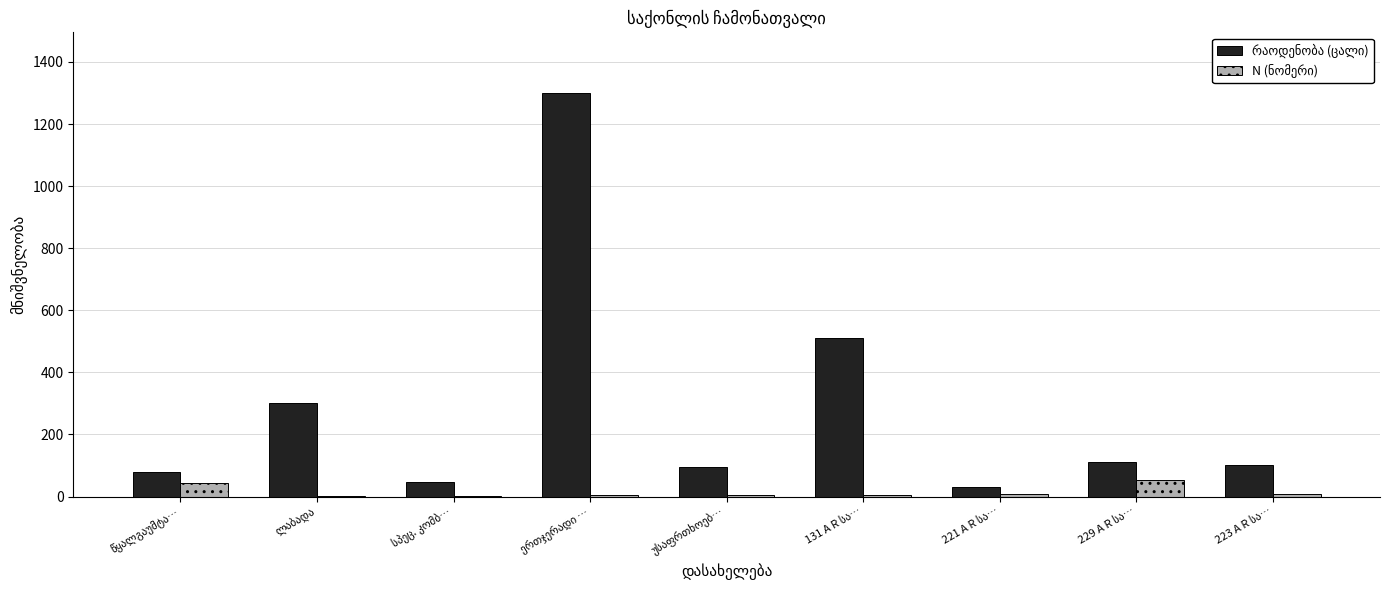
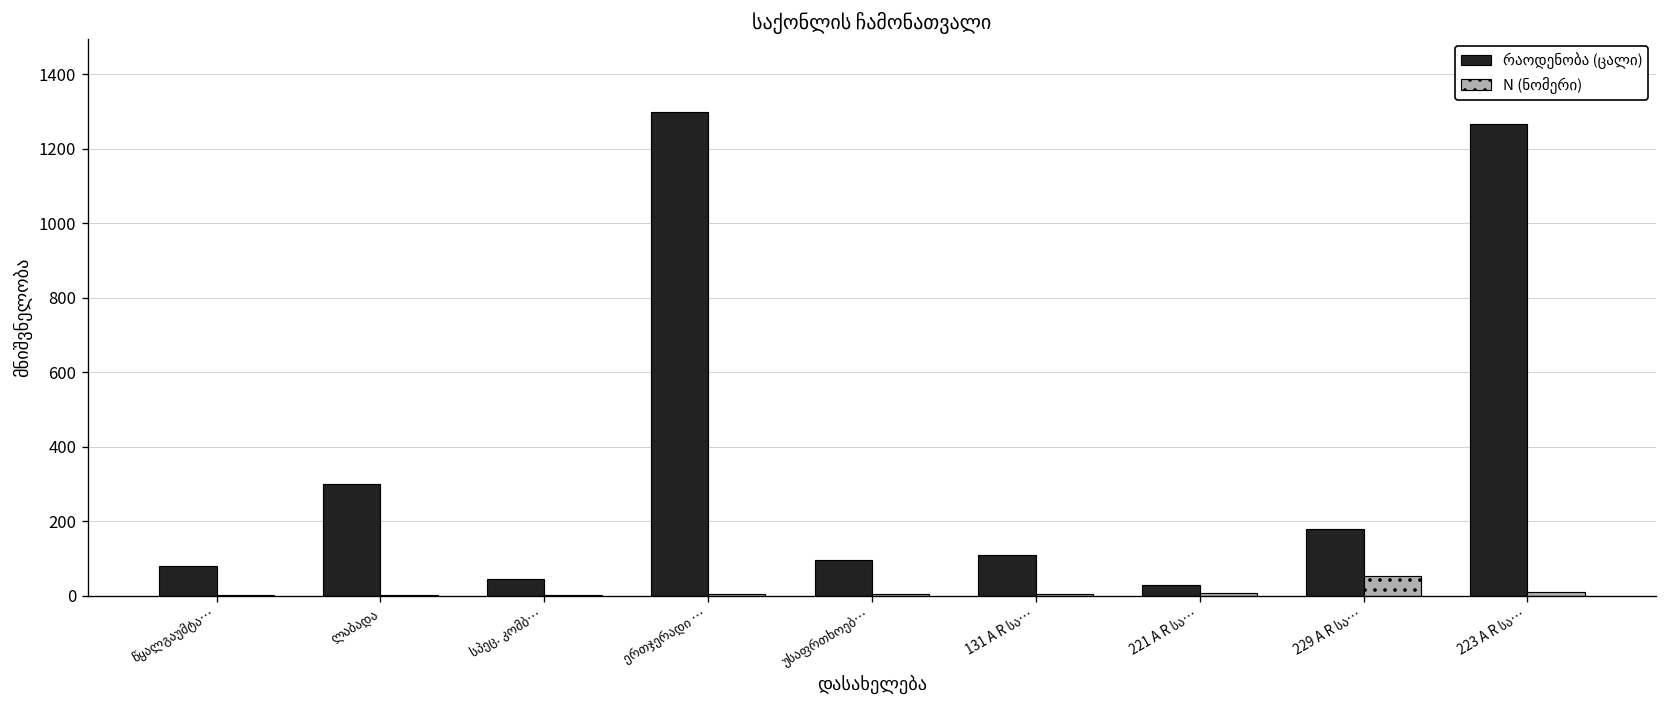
  {
    "რაოდენობა (ცალი)": {
      "წყალგაუმტა…": 80,
      "ლაბადა": 300,
      "სპეც. კომბ…": 50,
      "ერთჯერადი …": 1300,
      "უსაფრთხოებ…": 100,
-     "131 A R სა…": 510,
+     "131 A R სა…": 110,
      "221 A R სა…": 30,
-     "229 A R სა…": 110,
-     "223 A R სა…": 100
+     "229 A R სა…": 180,
+     "223 A R სა…": 1270
    },
    "N (ნომერი)": {
-     "წყალგაუმტა…": 40,
+     "წყალგაუმტა…": 0,
      "229 A R სა…": 50,
      "223 A R სა…": 10
    }
  }
